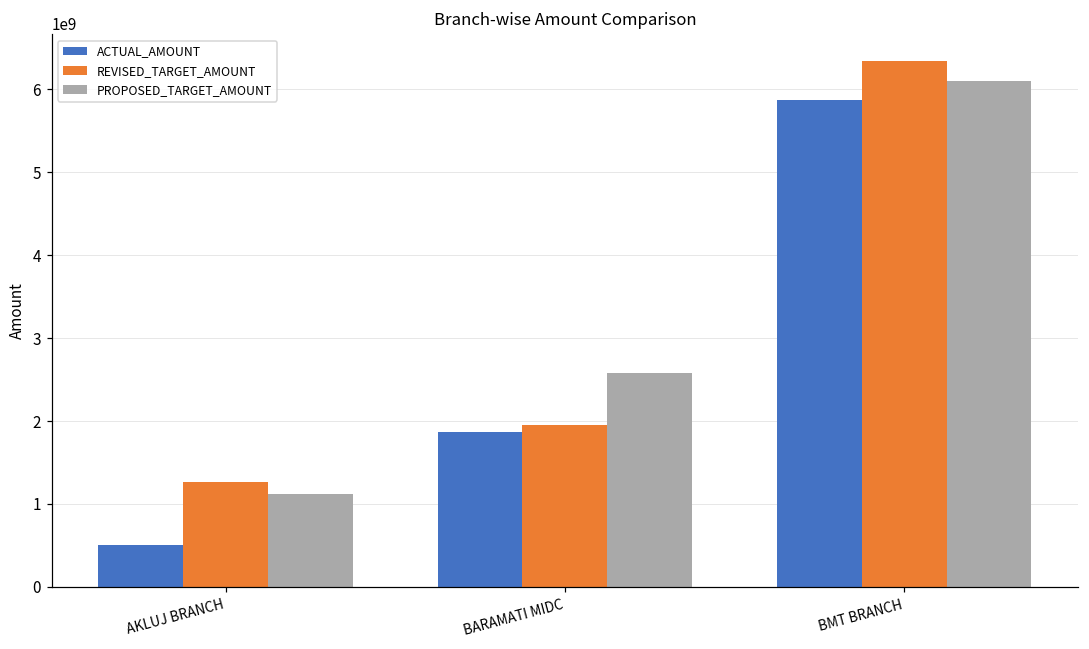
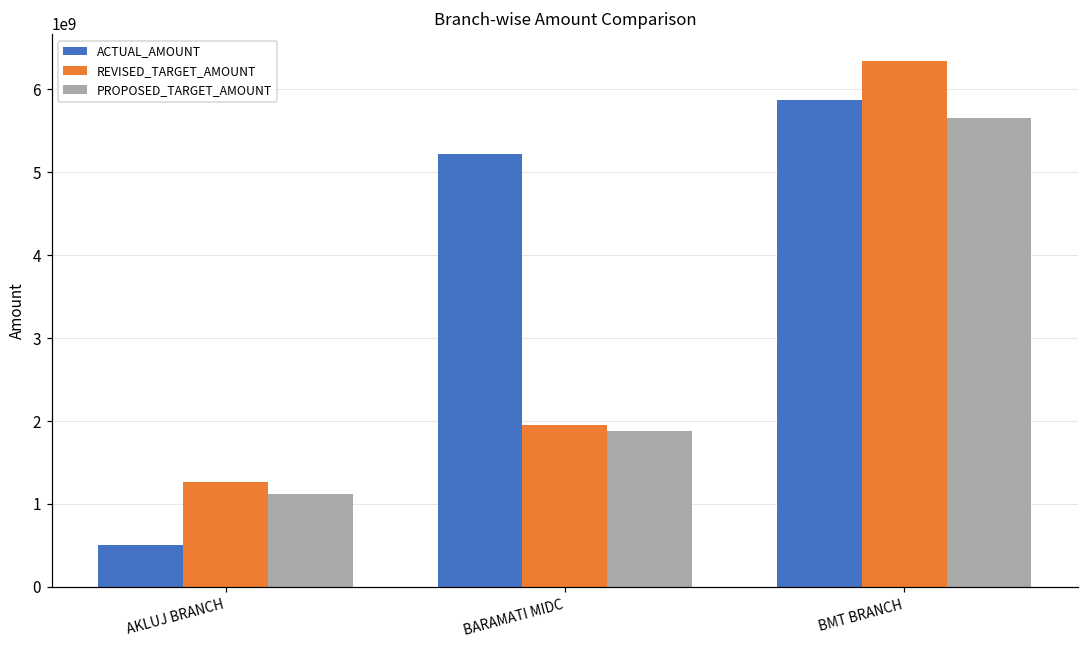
  {
    "ACTUAL_AMOUNT": {
      "AKLUJ BRANCH": 500000000,
-     "BARAMATI MIDC": 1900000000,
+     "BARAMATI MIDC": 5200000000,
      "BMT BRANCH": 5900000000
    },
    "REVISED_TARGET_AMOUNT": {
      "AKLUJ BRANCH": 1300000000,
      "BARAMATI MIDC": 1900000000,
      "BMT BRANCH": 6300000000
    },
    "PROPOSED_TARGET_AMOUNT": {
      "AKLUJ BRANCH": 1100000000,
-     "BARAMATI MIDC": 2600000000,
-     "BMT BRANCH": 6100000000
+     "BARAMATI MIDC": 1900000000,
+     "BMT BRANCH": 5700000000
    }
  }
